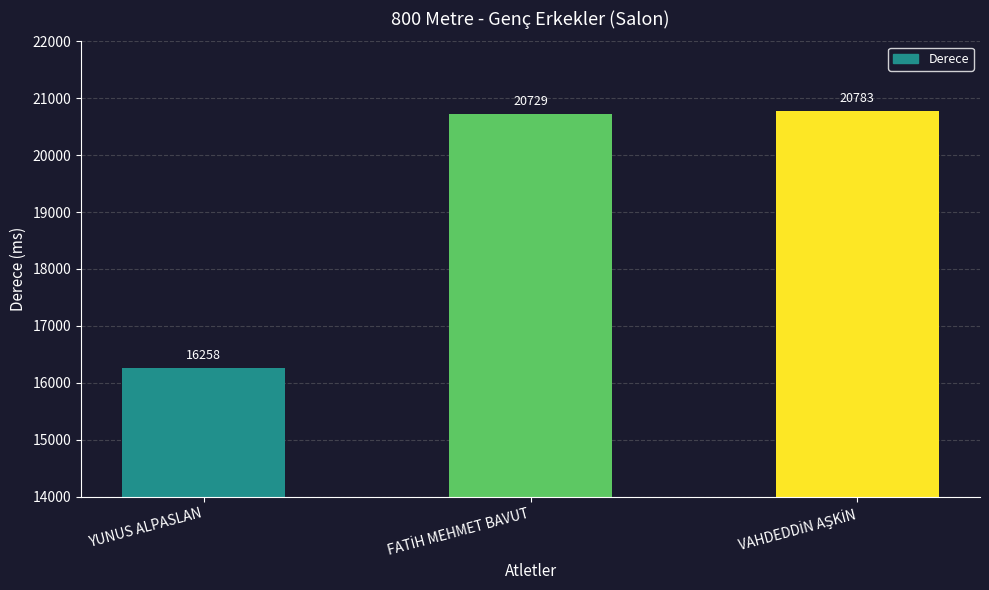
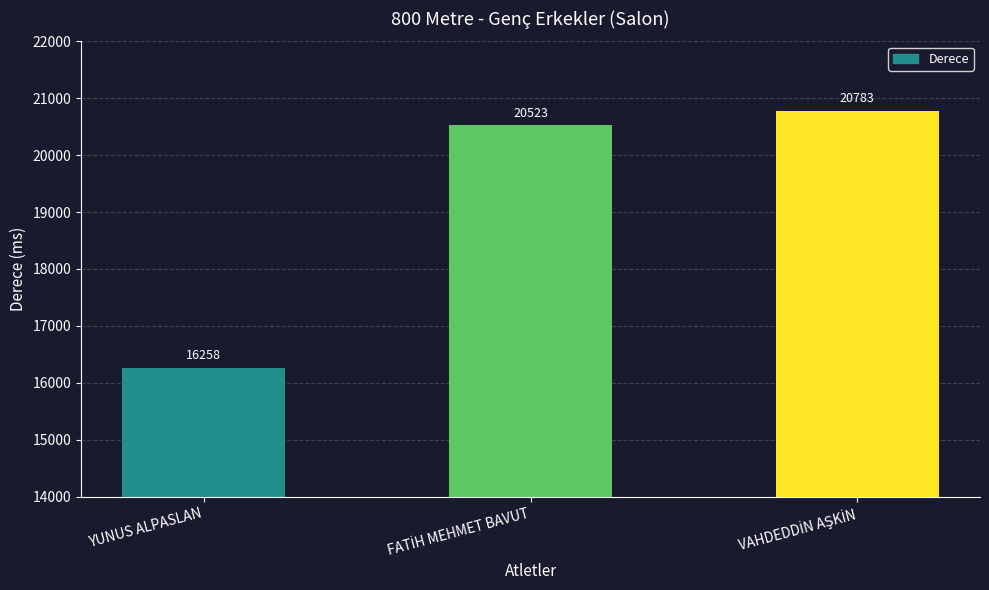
  {
    "YUNUS ALPASLAN": 16258,
-   "FATİH MEHMET BAVUT": 20729,
+   "FATİH MEHMET BAVUT": 20523,
    "VAHDEDDİN AŞKİN": 20783
  }
